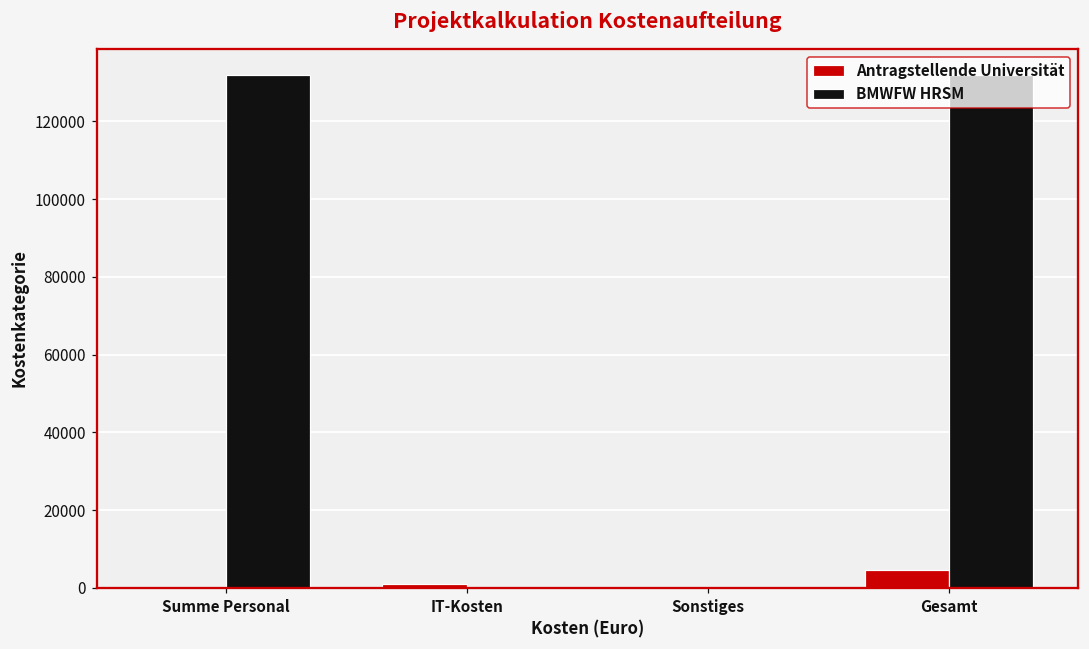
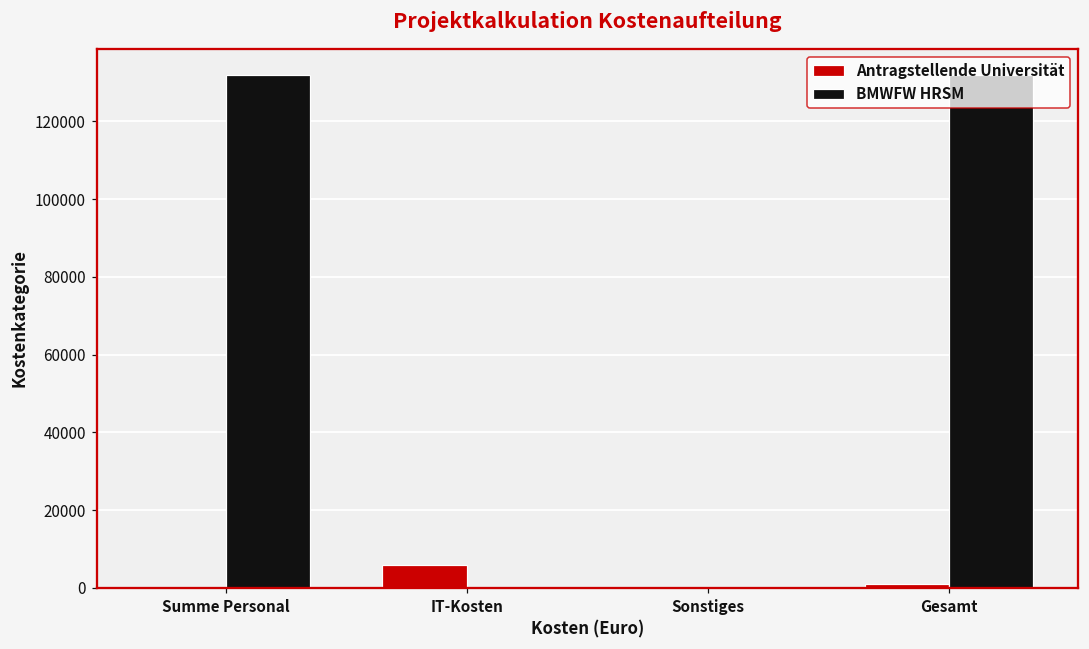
  {
    "Antragstellende Universität": {
      "Summe Personal": 0,
-     "IT-Kosten": 1000,
+     "IT-Kosten": 6000,
      "Sonstiges": 0,
-     "Gesamt": 5000
+     "Gesamt": 1000
    },
    "BMWFW HRSM": {
      "Summe Personal": 132000,
      "IT-Kosten": 0,
      "Sonstiges": 0
    }
  }
